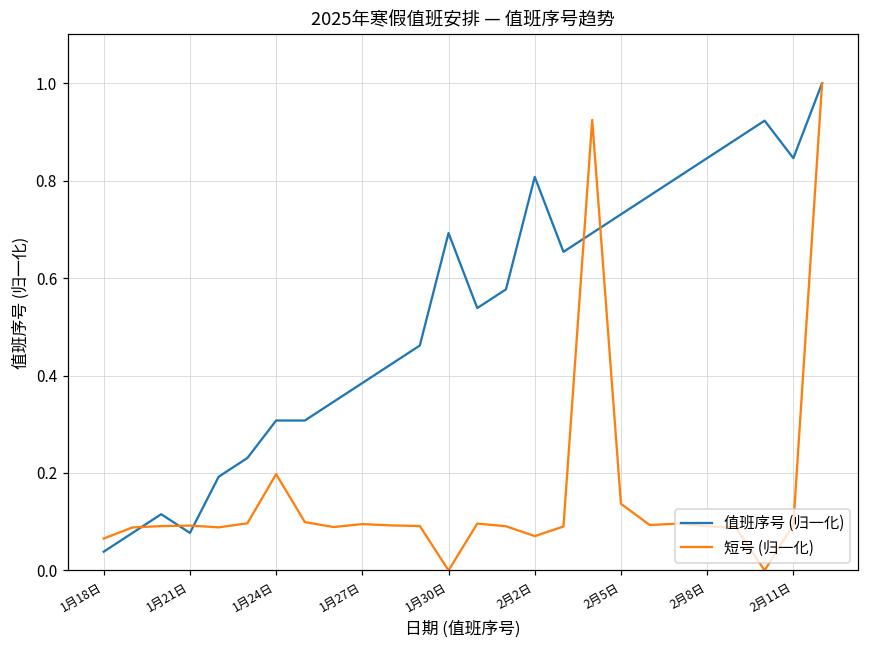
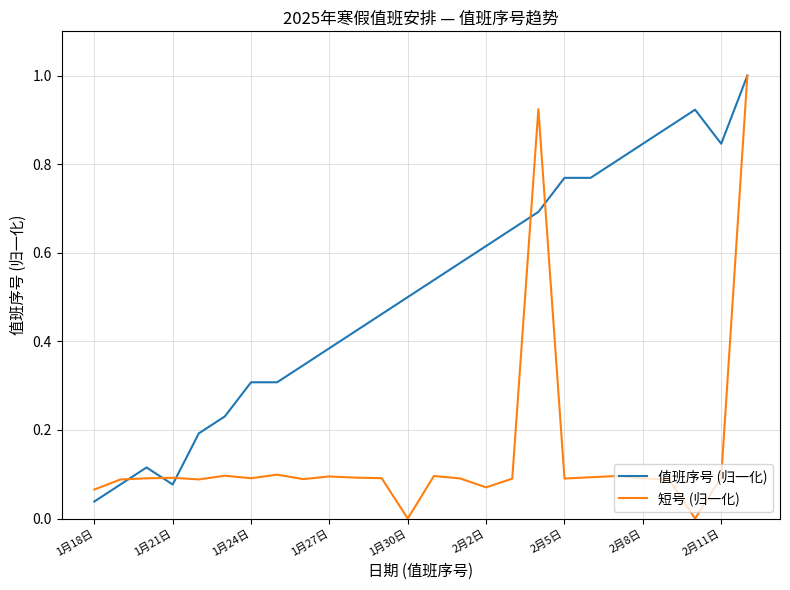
  {
    "值班序号 (归一化)": {
      "1月18日": 0.04,
      "1月21日": 0.08,
      "1月24日": 0.31,
      "1月27日": 0.38,
-     "1月30日": 0.69,
-     "2月2日": 0.81,
-     "2月5日": 0.73,
+     "1月30日": 0.50,
+     "2月2日": 0.62,
+     "2月5日": 0.77,
      "2月8日": 0.85,
      "2月11日": 0.85
    },
    "短号 (归一化)": {
      "1月18日": 0.07,
      "1月21日": 0.09,
-     "1月24日": 0.20,
+     "1月24日": 0.09,
      "1月27日": 0.10,
      "1月30日": 0.00,
      "2月2日": 0.07,
-     "2月5日": 0.14
+     "2月5日": 0.09
    }
  }
